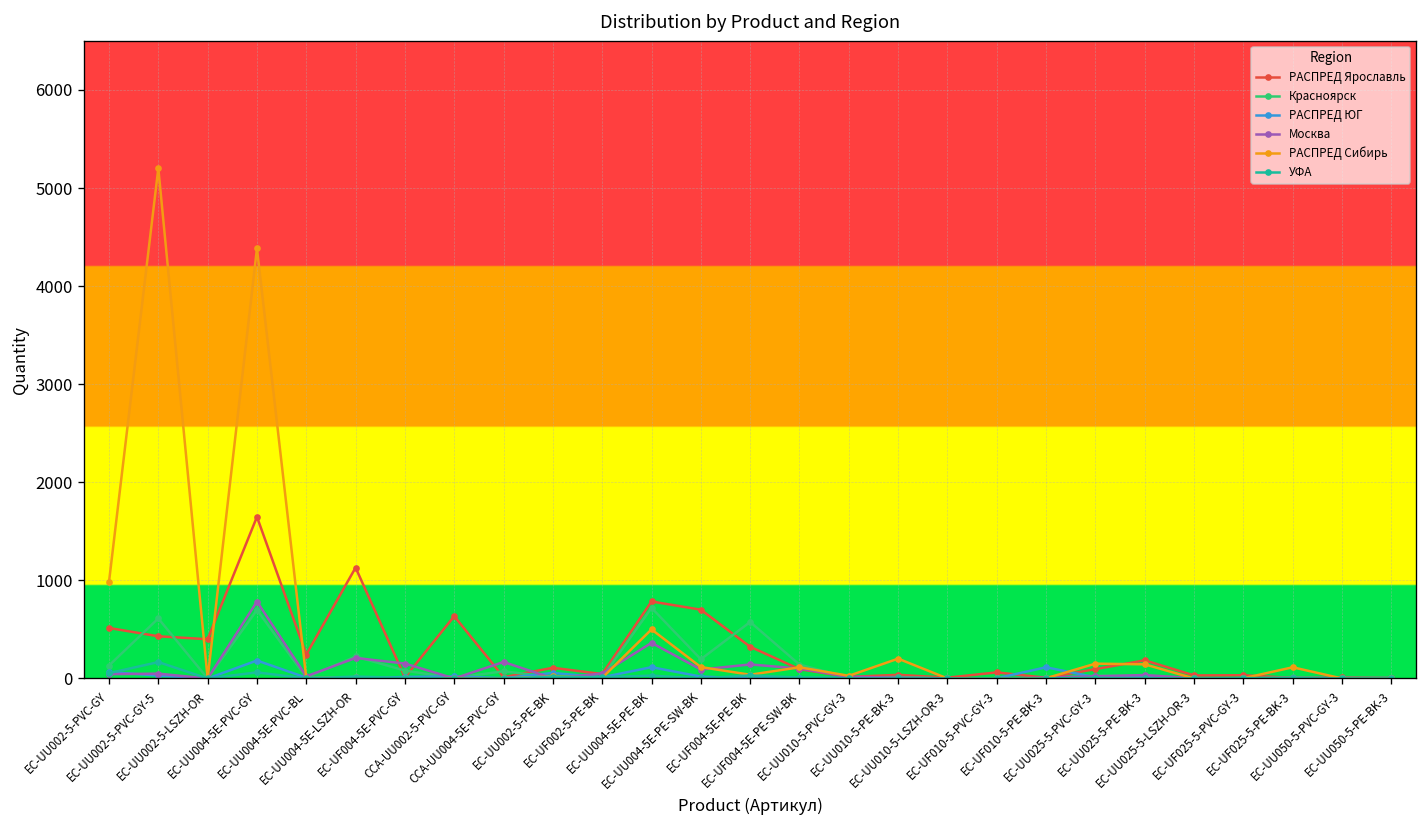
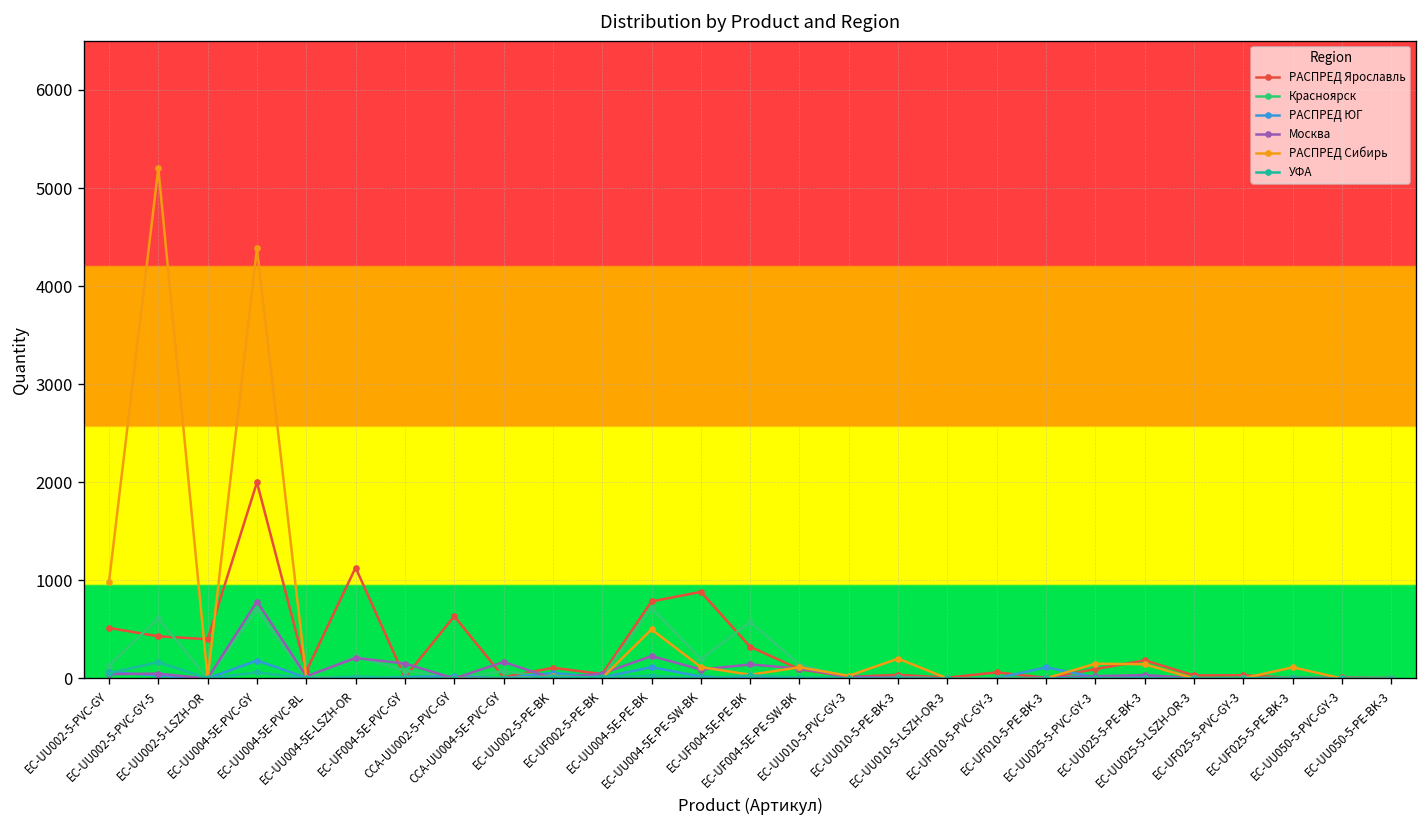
  {
    "РАСПРЕД Ярославль": {
      "EC-UU002-5-PVC-GY": 500,
      "EC-UU002-5-PVC-GY-5": 400,
      "EC-UU002-5-LSZH-OR": 400,
-     "EC-UU004-5E-PVC-GY": 1600,
-     "EC-UU004-5E-PVC-BL": 200,
+     "EC-UU004-5E-PVC-GY": 2000,
+     "EC-UU004-5E-PVC-BL": 100,
      "EC-UU004-5E-LSZH-OR": 1100,
      "CCA-UU002-5-PVC-GY": 600,
      "EC-UU002-5-PE-BK": 100,
      "EC-UU004-5E-PE-BK": 800,
-     "EC-UU004-5E-PE-SW-BK": 700,
+     "EC-UU004-5E-PE-SW-BK": 900,
      "EC-UF004-5E-PE-BK": 300,
      "EC-UF010-5-PVC-GY-3": 100,
      "EC-UU025-5-PVC-GY-3": 100,
      "EC-UU025-5-PE-BK-3": 200
    },
    "РАСПРЕД ЮГ": {
      "EC-UU004-5E-PVC-GY": 200,
      "EC-UU002-5-PE-BK": 100,
      "EC-UU004-5E-PE-BK": 100,
      "EC-UF010-5-PE-BK-3": 100
    },
    "Москва": {
      "EC-UU004-5E-PVC-GY": 800,
      "EC-UF004-5E-PVC-GY": 200,
      "CCA-UU004-5E-PVC-GY": 200,
-     "EC-UU004-5E-PE-BK": 400,
+     "EC-UU004-5E-PE-BK": 200,
      "EC-UF004-5E-PE-BK": 100
    },
    "РАСПРЕД Сибирь": {
      "EC-UU002-5-PVC-GY": 1000,
      "EC-UU002-5-PVC-GY-5": 5200,
      "EC-UU004-5E-PVC-GY": 4400,
      "EC-UU004-5E-PE-BK": 500,
      "EC-UU010-5-PE-BK-3": 200,
      "EC-UU025-5-PVC-GY-3": 200,
      "EC-UU025-5-PE-BK-3": 100,
      "EC-UF025-5-PE-BK-3": 100
    }
  }
